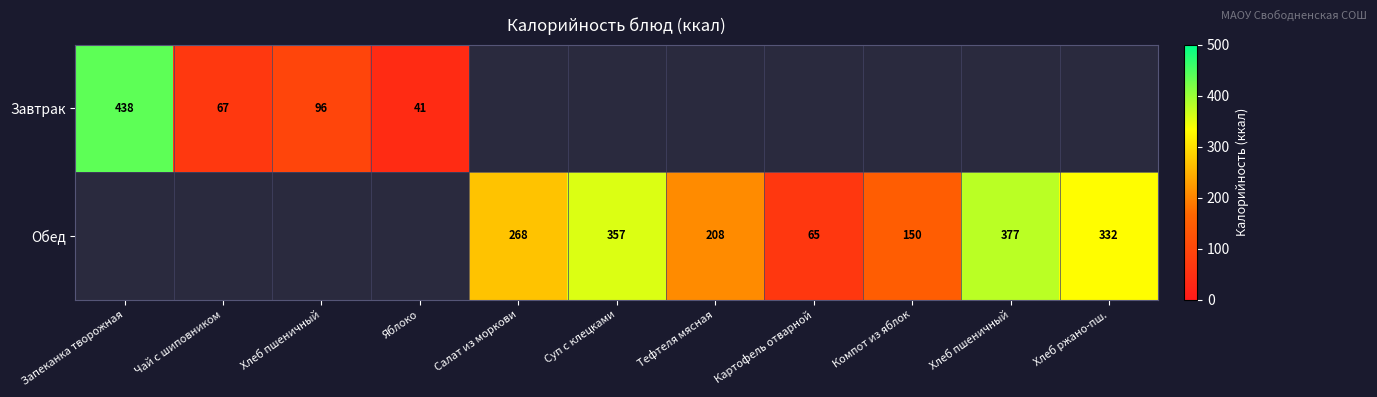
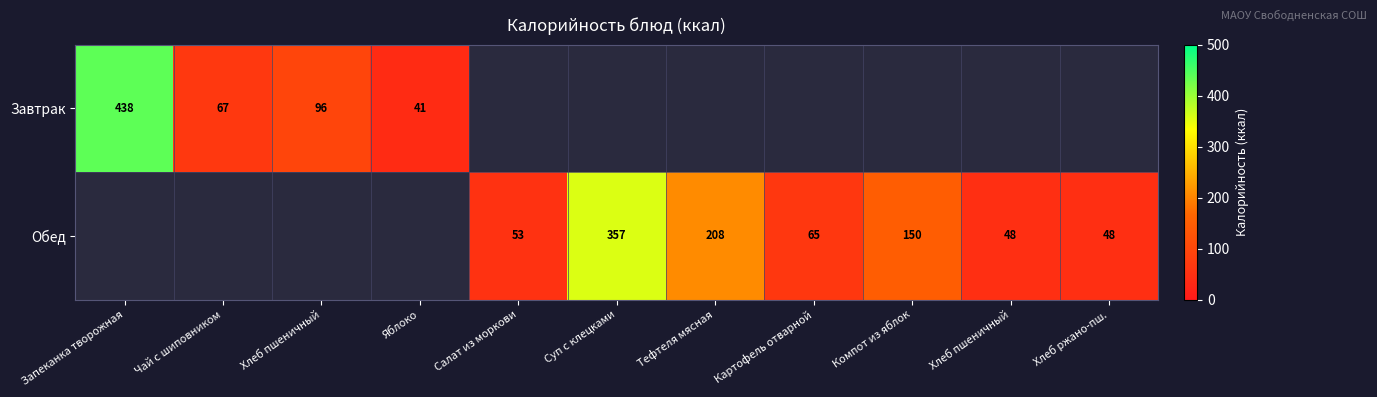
  {
    "Завтрак": {
      "Запеканка творожная": 438,
      "Чай с шиповником": 67,
      "Хлеб пшеничный": 96,
      "Яблоко": 41
    },
    "Обед": {
-     "Салат из моркови": 268,
+     "Салат из моркови": 53,
      "Суп с клецками": 357,
      "Тефтеля мясная": 208,
      "Картофель отварной": 65,
      "Компот из яблок": 150,
-     "Хлеб пшеничный": 377,
-     "Хлеб ржано-пш.": 332
+     "Хлеб пшеничный": 48,
+     "Хлеб ржано-пш.": 48
    }
  }
